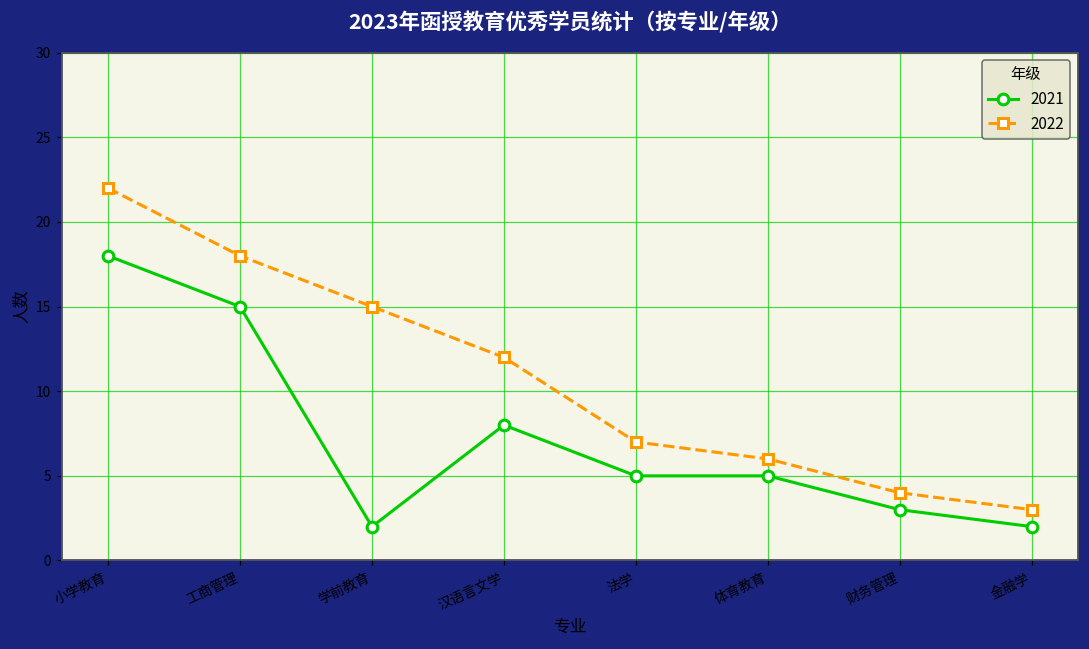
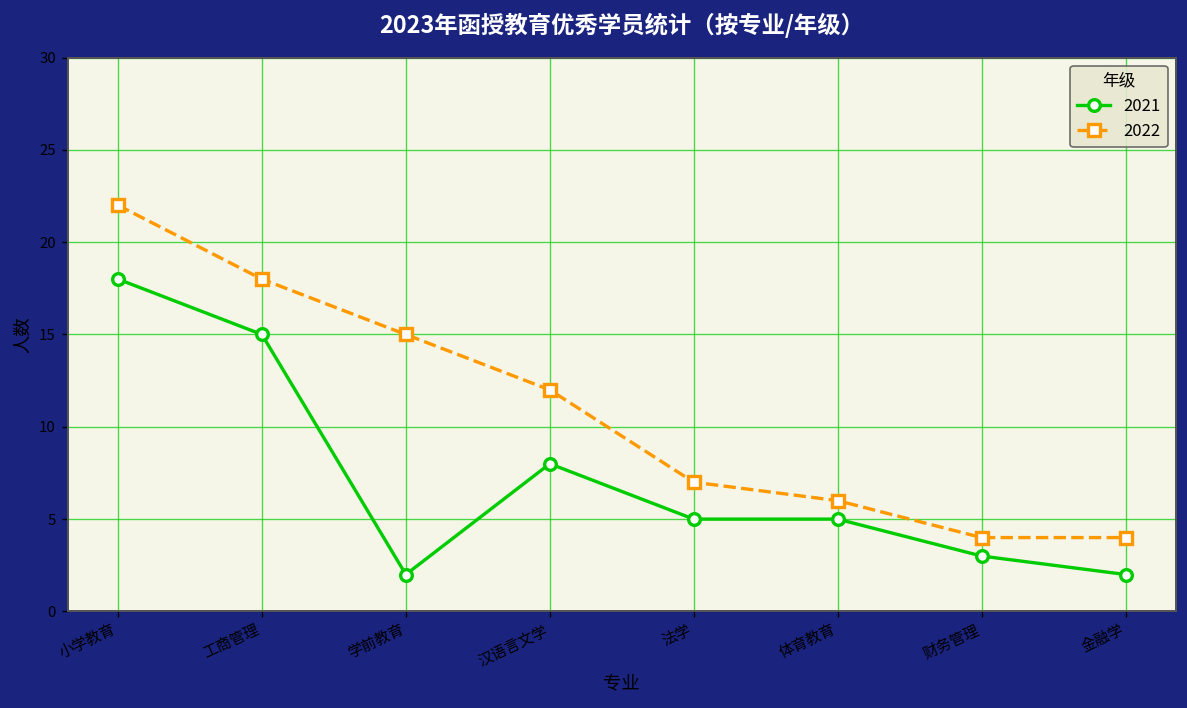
  {
    "2021": {
      "小学教育": 18,
      "工商管理": 15,
      "学前教育": 2,
      "汉语言文学": 8,
      "法学": 5,
      "体育教育": 5,
      "财务管理": 3,
      "金融学": 2
    },
    "2022": {
      "小学教育": 22,
      "工商管理": 18,
      "学前教育": 15,
      "汉语言文学": 12,
      "法学": 7,
      "体育教育": 6,
      "财务管理": 4,
-     "金融学": 3
+     "金融学": 4
    }
  }
